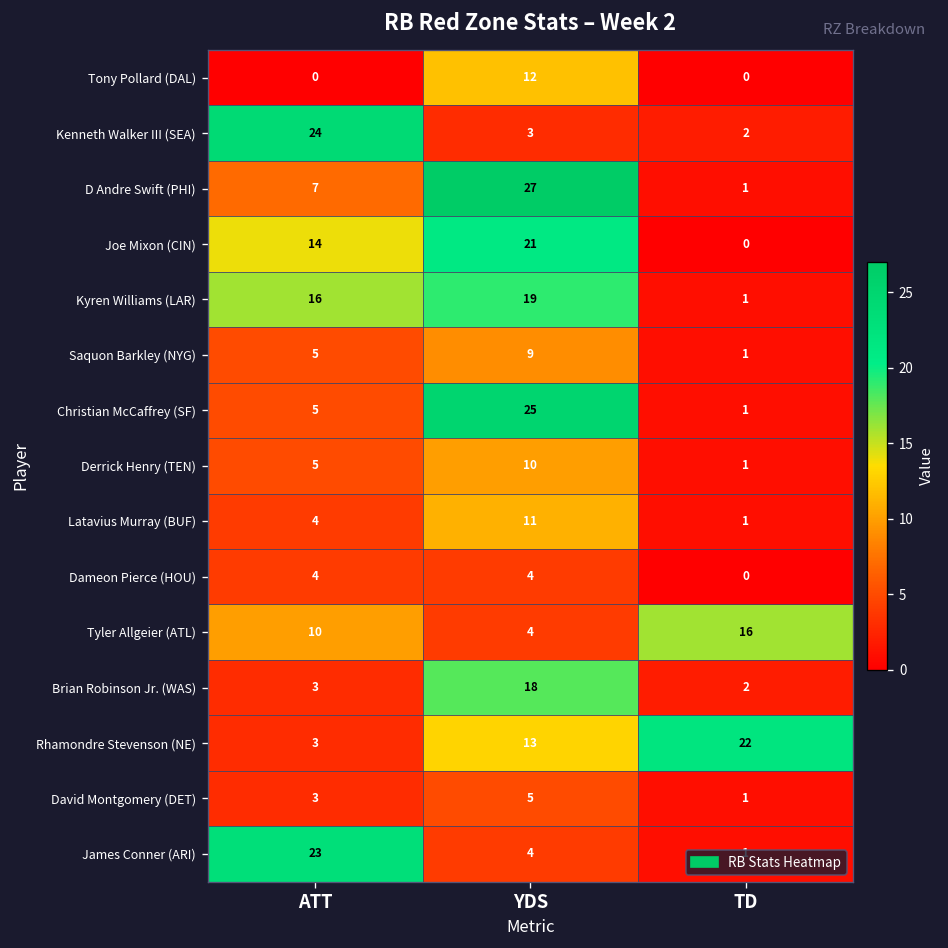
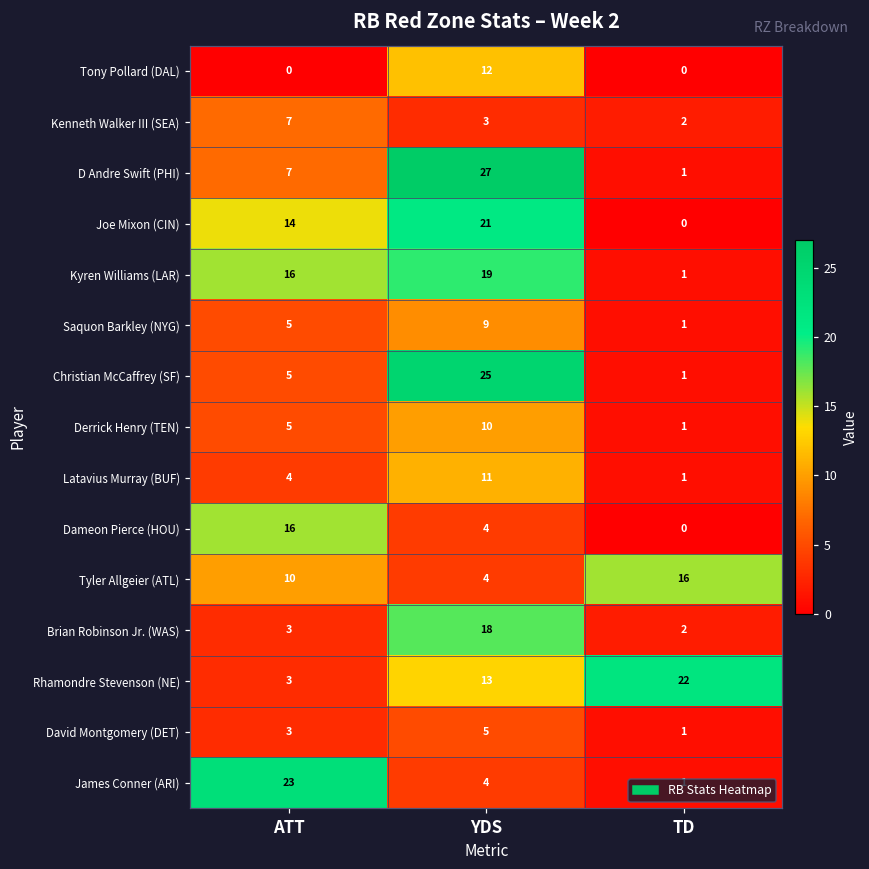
  {
    "Tony Pollard (DAL)": {
      "ATT": 0,
      "YDS": 12,
      "TD": 0
    },
    "Kenneth Walker III (SEA)": {
-     "ATT": 24,
+     "ATT": 7,
      "YDS": 3,
      "TD": 2
    },
    "D Andre Swift (PHI)": {
      "ATT": 7,
      "YDS": 27,
      "TD": 1
    },
    "Joe Mixon (CIN)": {
      "ATT": 14,
      "YDS": 21,
      "TD": 0
    },
    "Kyren Williams (LAR)": {
      "ATT": 16,
      "YDS": 19,
      "TD": 1
    },
    "Saquon Barkley (NYG)": {
      "ATT": 5,
      "YDS": 9,
      "TD": 1
    },
    "Christian McCaffrey (SF)": {
      "ATT": 5,
      "YDS": 25,
      "TD": 1
    },
    "Derrick Henry (TEN)": {
      "ATT": 5,
      "YDS": 10,
      "TD": 1
    },
    "Latavius Murray (BUF)": {
      "ATT": 4,
      "YDS": 11,
      "TD": 1
    },
    "Dameon Pierce (HOU)": {
-     "ATT": 4,
+     "ATT": 16,
      "YDS": 4,
      "TD": 0
    },
    "Tyler Allgeier (ATL)": {
      "ATT": 10,
      "YDS": 4,
      "TD": 16
    },
    "Brian Robinson Jr. (WAS)": {
      "ATT": 3,
      "YDS": 18,
      "TD": 2
    },
    "Rhamondre Stevenson (NE)": {
      "ATT": 3,
      "YDS": 13,
      "TD": 22
    },
    "David Montgomery (DET)": {
      "ATT": 3,
      "YDS": 5,
      "TD": 1
    },
    "James Conner (ARI)": {
      "ATT": 23,
      "YDS": 4
    }
  }
